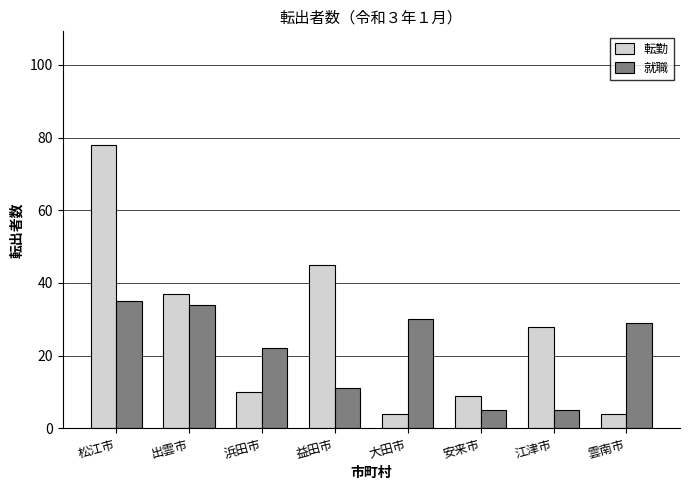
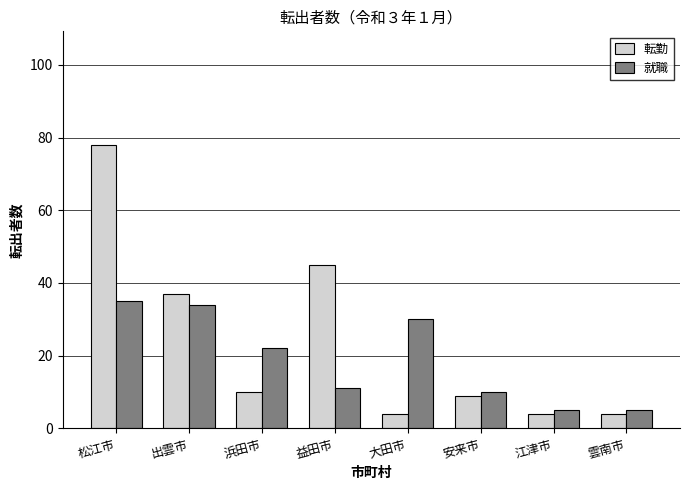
  {
    "転勤": {
      "松江市": 78,
      "出雲市": 37,
      "浜田市": 10,
      "益田市": 45,
      "大田市": 4,
      "安来市": 9,
-     "江津市": 28,
+     "江津市": 4,
      "雲南市": 4
    },
    "就職": {
      "松江市": 35,
      "出雲市": 34,
      "浜田市": 22,
      "益田市": 11,
      "大田市": 30,
-     "安来市": 5,
+     "安来市": 10,
      "江津市": 5,
-     "雲南市": 29
+     "雲南市": 5
    }
  }
